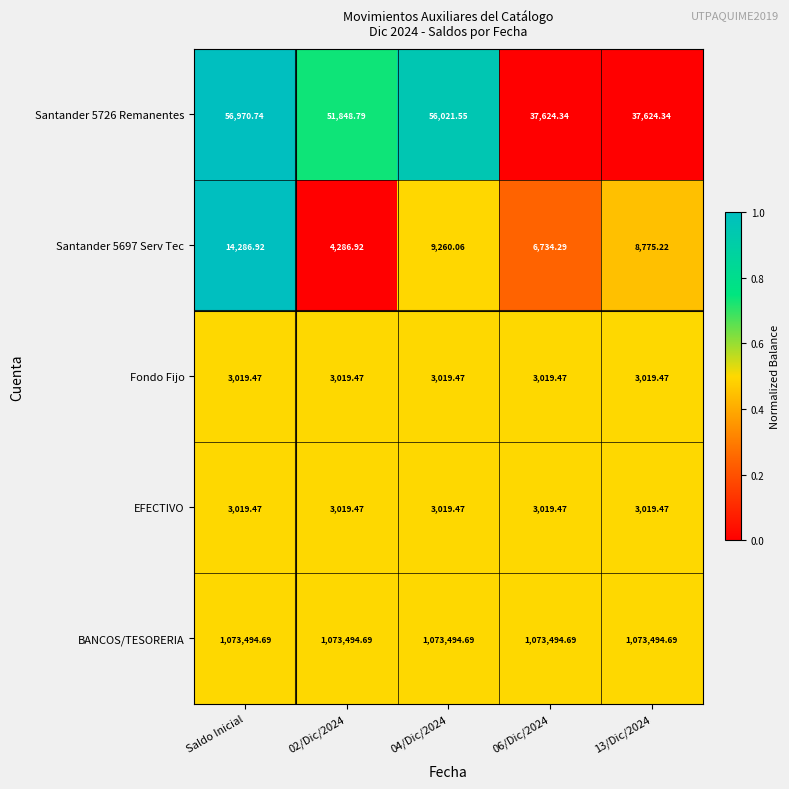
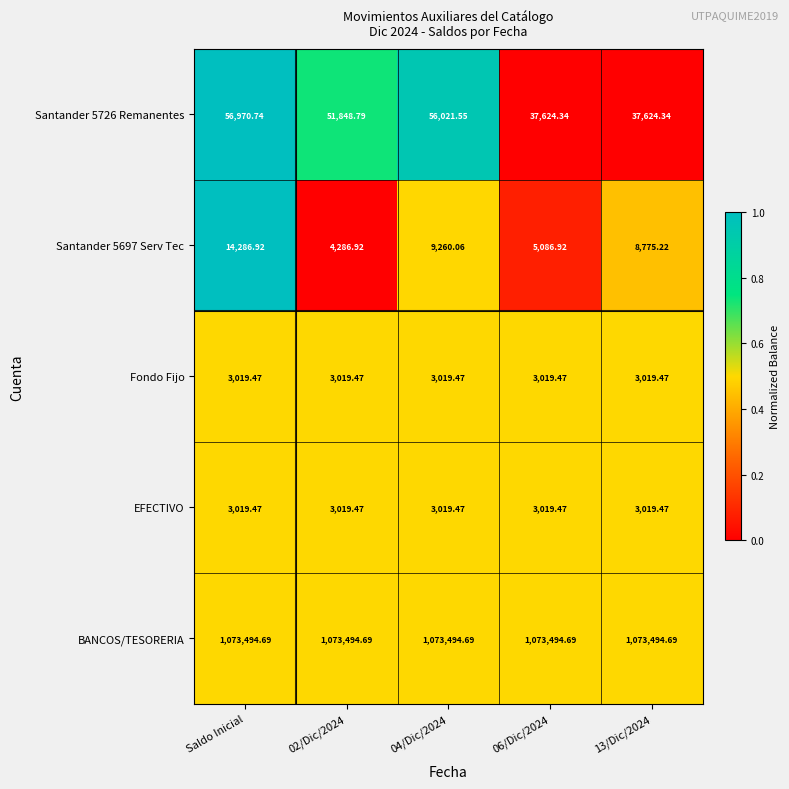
  {
    "Santander 5726 Remanentes": {
      "Saldo Inicial": "56,970.74",
      "02/Dic/2024": "51,848.79",
      "04/Dic/2024": "56,021.55",
      "06/Dic/2024": "37,624.34",
      "13/Dic/2024": "37,624.34"
    },
    "Santander 5697 Serv Tec": {
      "Saldo Inicial": "14,286.92",
      "02/Dic/2024": "4,286.92",
      "04/Dic/2024": "9,260.06",
-     "06/Dic/2024": "6,734.29",
+     "06/Dic/2024": "5,086.92",
      "13/Dic/2024": "8,775.22"
    },
    "Fondo Fijo": {
      "Saldo Inicial": "3,019.47",
      "02/Dic/2024": "3,019.47",
      "04/Dic/2024": "3,019.47",
      "06/Dic/2024": "3,019.47",
      "13/Dic/2024": "3,019.47"
    },
    "EFECTIVO": {
      "Saldo Inicial": "3,019.47",
      "02/Dic/2024": "3,019.47",
      "04/Dic/2024": "3,019.47",
      "06/Dic/2024": "3,019.47",
      "13/Dic/2024": "3,019.47"
    },
    "BANCOS/TESORERIA": {
      "Saldo Inicial": "1,073,494.69",
      "02/Dic/2024": "1,073,494.69",
      "04/Dic/2024": "1,073,494.69",
      "06/Dic/2024": "1,073,494.69",
      "13/Dic/2024": "1,073,494.69"
    }
  }
